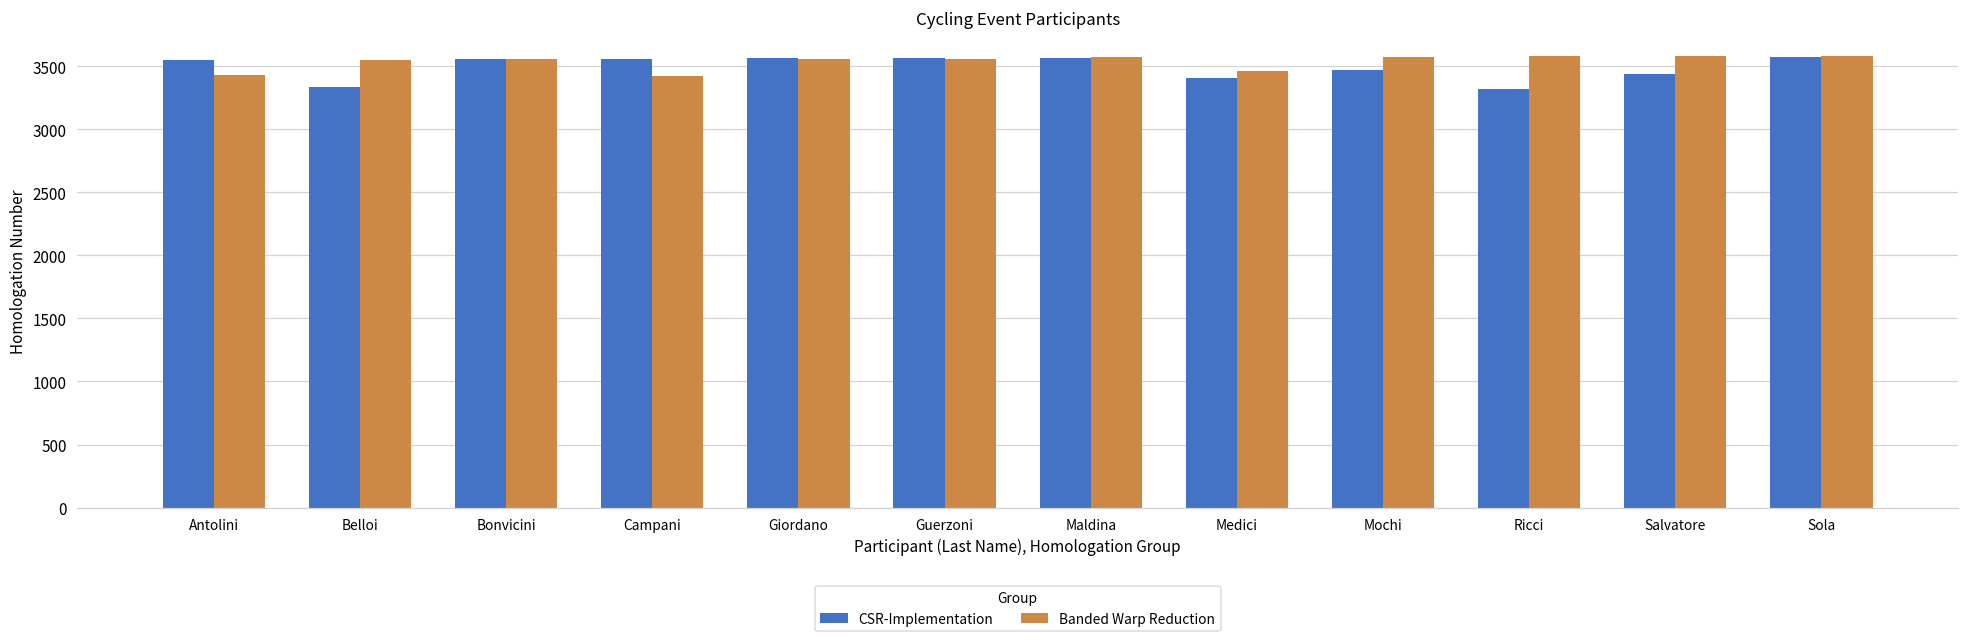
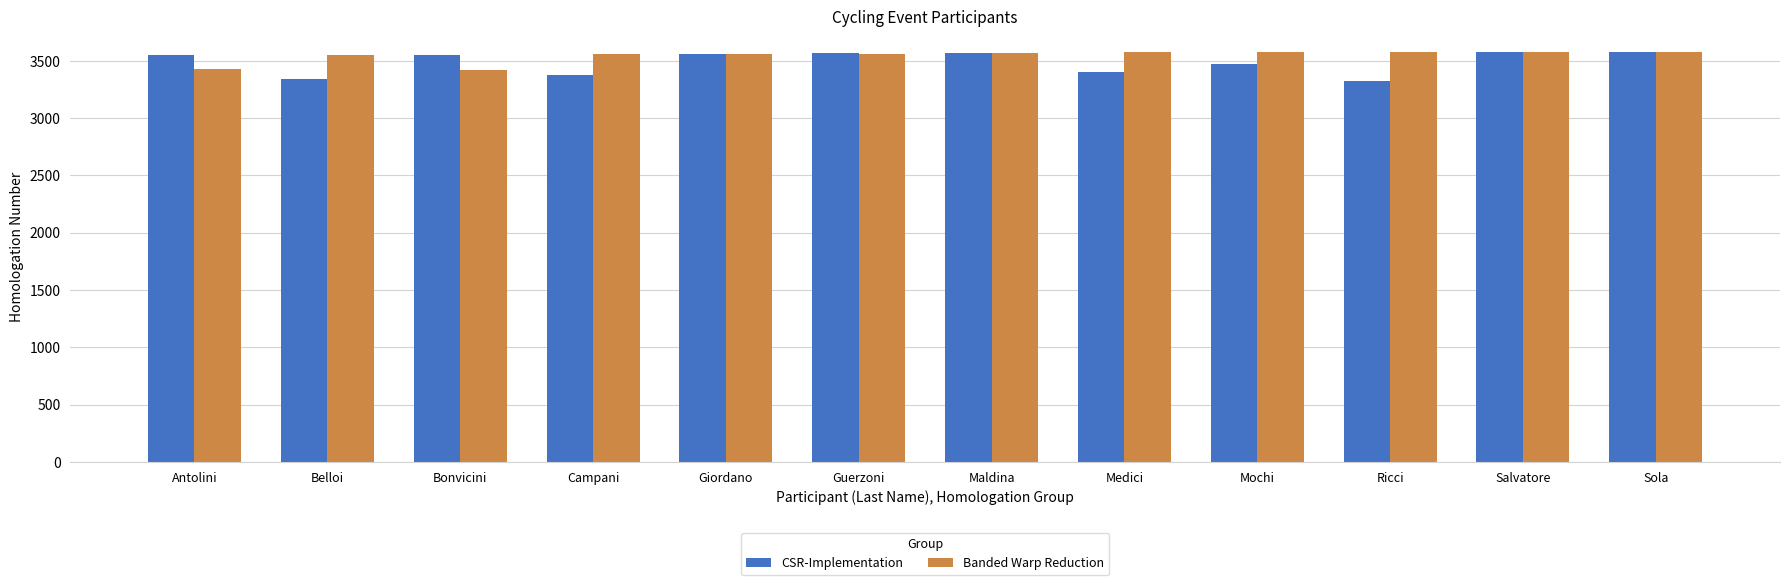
  {
    "CSR-Implementation": {
      "Antolini": 3550,
      "Belloi": 3340,
      "Bonvicini": 3550,
-     "Campani": 3560,
+     "Campani": 3380,
      "Giordano": 3560,
      "Guerzoni": 3560,
      "Maldina": 3570,
      "Medici": 3410,
      "Mochi": 3470,
      "Ricci": 3320,
-     "Salvatore": 3440,
+     "Salvatore": 3570,
      "Sola": 3580
    },
    "Banded Warp Reduction": {
      "Antolini": 3430,
      "Belloi": 3550,
-     "Bonvicini": 3560,
-     "Campani": 3420,
+     "Bonvicini": 3420,
+     "Campani": 3560,
      "Giordano": 3560,
      "Guerzoni": 3560,
      "Maldina": 3570,
-     "Medici": 3460,
+     "Medici": 3570,
      "Mochi": 3580,
      "Ricci": 3580,
      "Salvatore": 3580,
      "Sola": 3580
    }
  }
